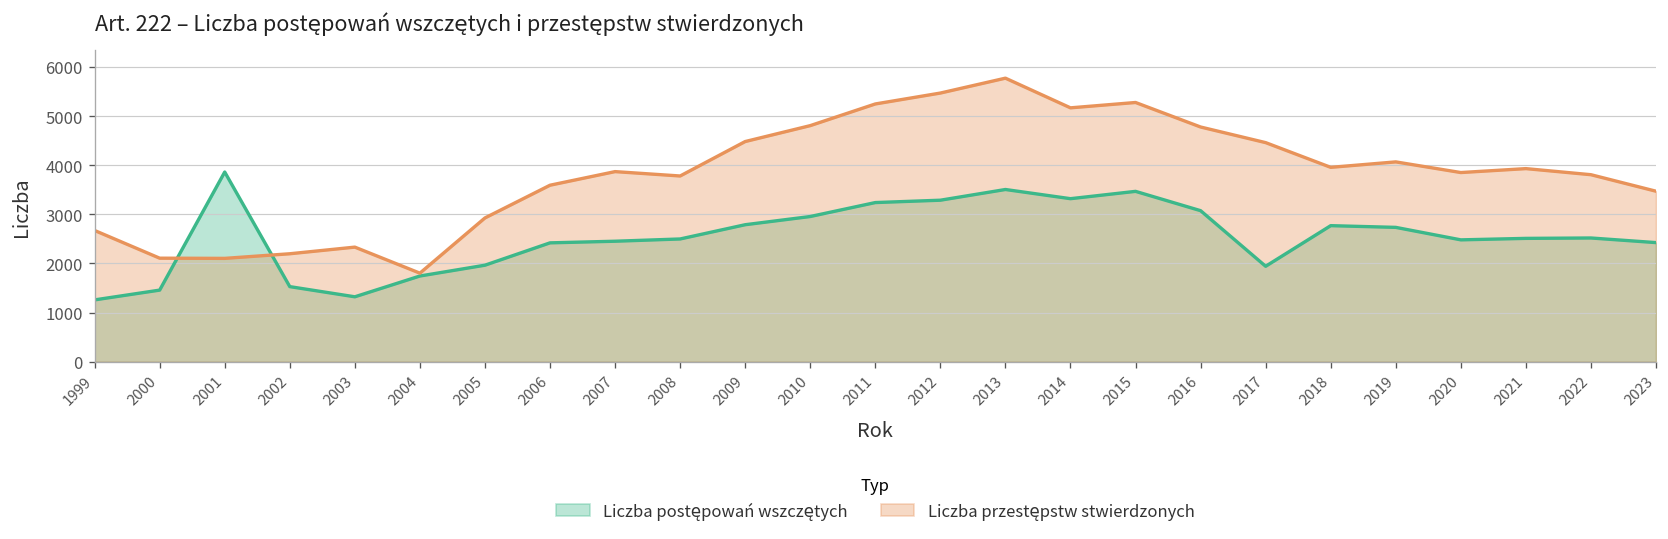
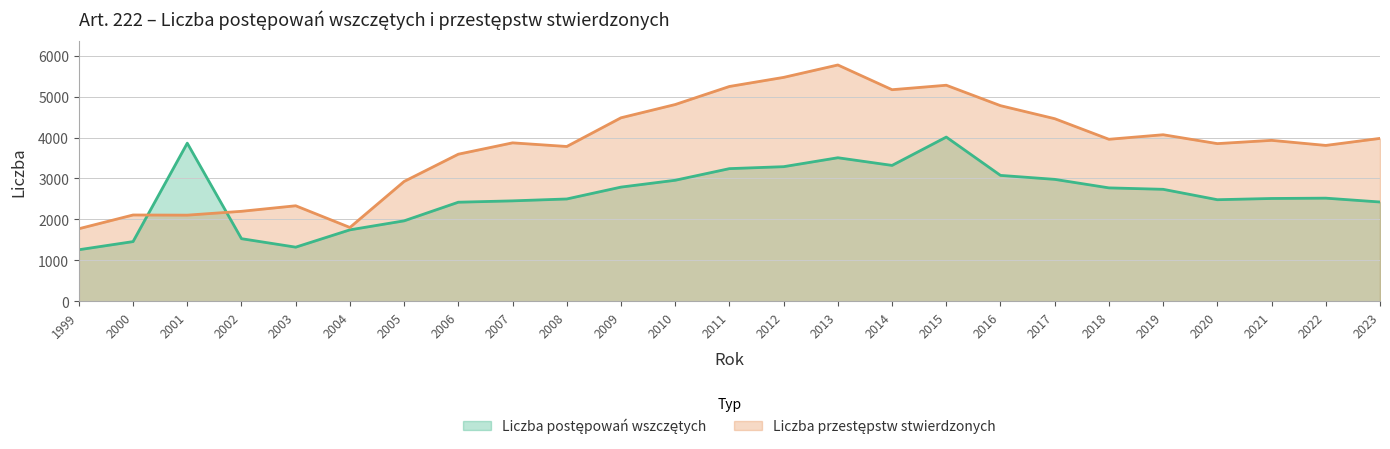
  {
    "Liczba postępowań wszczętych": {
      "1999": 1300,
      "2000": 1500,
      "2001": 3900,
      "2002": 1500,
      "2003": 1300,
      "2005": 2000,
      "2006": 2400,
      "2007": 2500,
      "2008": 2500,
      "2009": 2800,
      "2010": 3000,
      "2011": 3200,
      "2012": 3300,
      "2013": 3500,
      "2014": 3300,
-     "2015": 3500,
+     "2015": 4000,
      "2016": 3100,
-     "2017": 1900,
+     "2017": 3000,
      "2018": 2800,
      "2019": 2700,
      "2020": 2500,
      "2021": 2500,
      "2022": 2500,
      "2023": 2400
    },
    "Liczba przestępstw stwierdzonych": {
-     "1999": 2700,
+     "1999": 1800,
      "2000": 2100,
      "2001": 2100,
      "2002": 2200,
      "2003": 2300,
      "2005": 2900,
      "2006": 3600,
      "2007": 3900,
      "2008": 3800,
      "2009": 4500,
      "2010": 4800,
      "2011": 5200,
      "2012": 5500,
      "2013": 5800,
      "2014": 5200,
      "2015": 5300,
      "2016": 4800,
      "2017": 4500,
      "2018": 4000,
      "2019": 4100,
      "2020": 3900,
      "2021": 3900,
      "2022": 3800,
-     "2023": 3500
+     "2023": 4000
    }
  }
